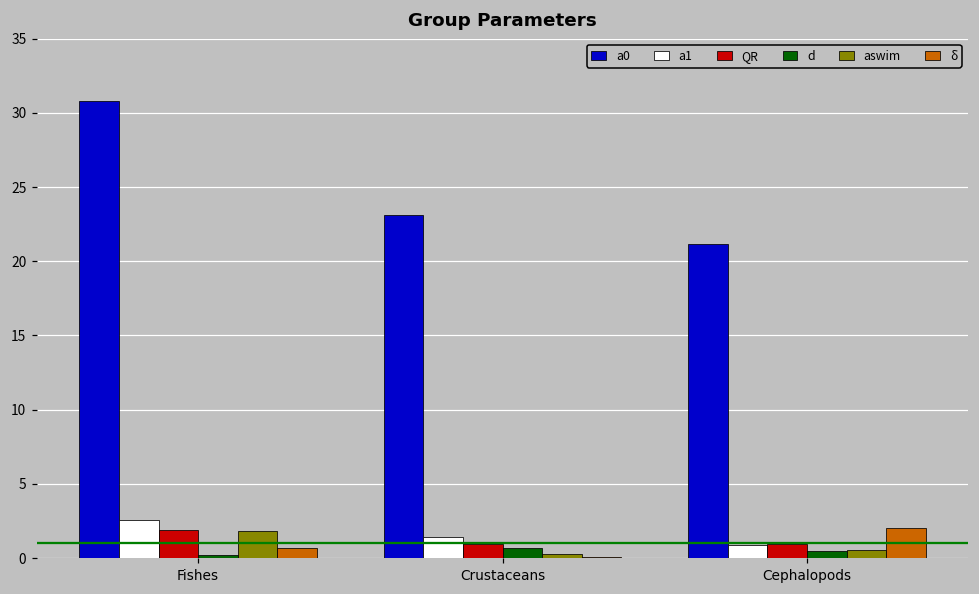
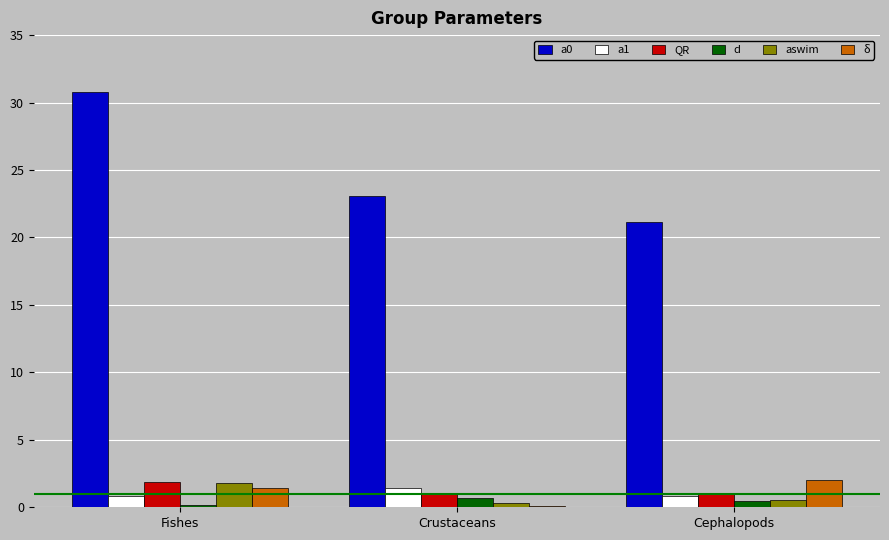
  {
    "a0": {
      "Fishes": 30.8,
      "Crustaceans": 23.1,
      "Cephalopods": 21.2
    },
    "a1": {
-     "Fishes": 2.6,
+     "Fishes": 0.9,
      "Crustaceans": 1.4,
      "Cephalopods": 0.9
    },
    "QR": {
      "Fishes": 1.9,
      "Crustaceans": 1.0,
      "Cephalopods": 1.0
    },
    "d": {
      "Fishes": 0.2,
      "Crustaceans": 0.7,
      "Cephalopods": 0.5
    },
    "aswim": {
      "Fishes": 1.8,
      "Crustaceans": 0.3,
      "Cephalopods": 0.5
    },
    "δ": {
-     "Fishes": 0.7,
+     "Fishes": 1.4,
      "Cephalopods": 2.0
    }
  }
